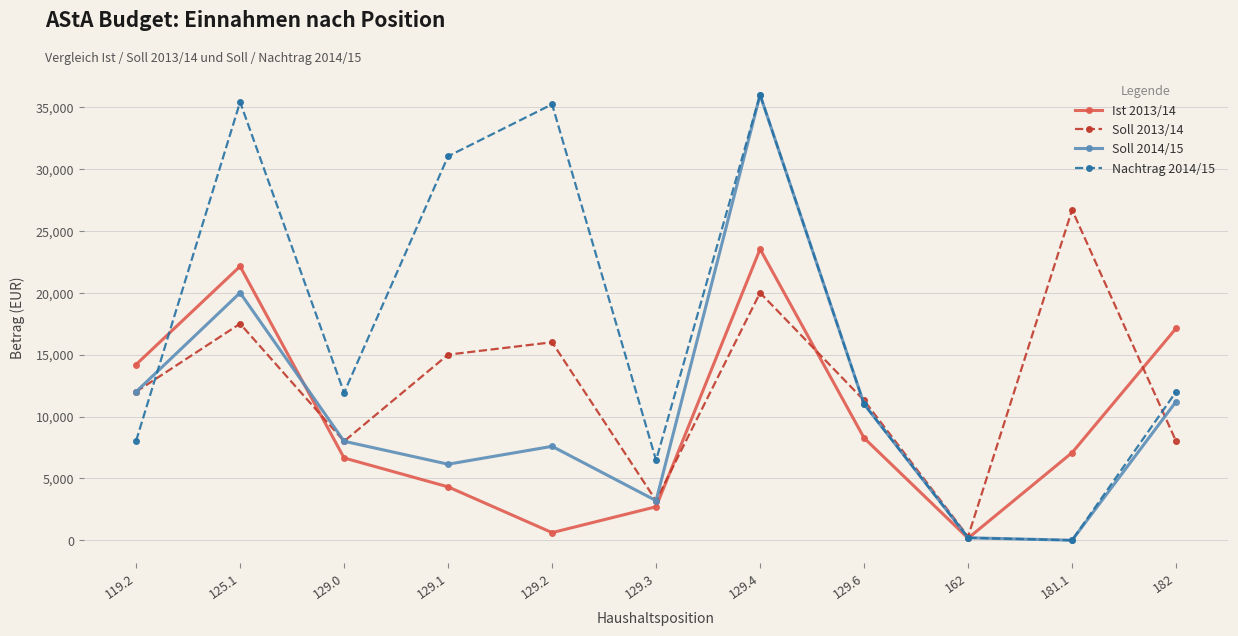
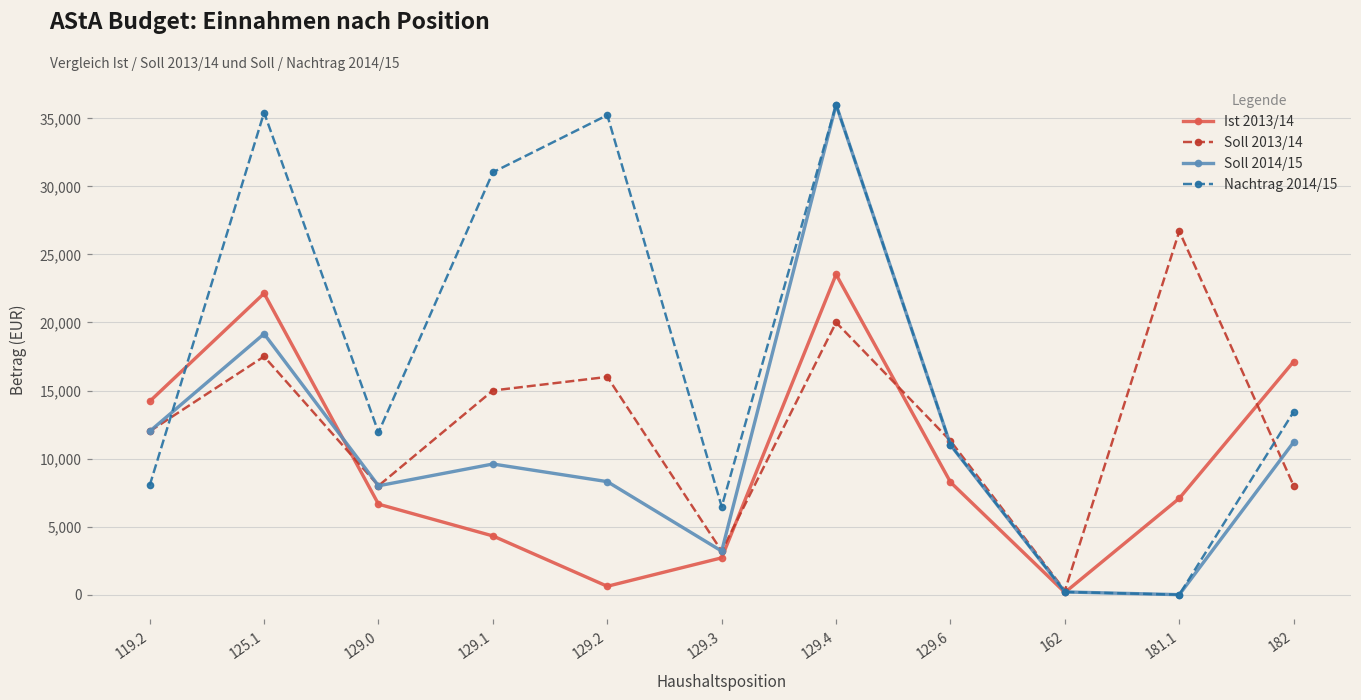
  {
    "Soll 2014/15": {
-     "125.1": "20,000",
-     "129.1": "6,100",
-     "129.2": "7,600",
+     "125.1": "19,200",
+     "129.1": "9,600",
+     "129.2": "8,300",
      "182": "11,200"
    },
    "Nachtrag 2014/15": {
      "119.2": "8,000",
      "125.1": "35,400",
      "129.0": "11,900",
      "129.1": "31,000",
      "129.2": "35,200",
      "129.3": "6,500",
-     "182": "12,000"
+     "182": "13,400"
    }
  }
